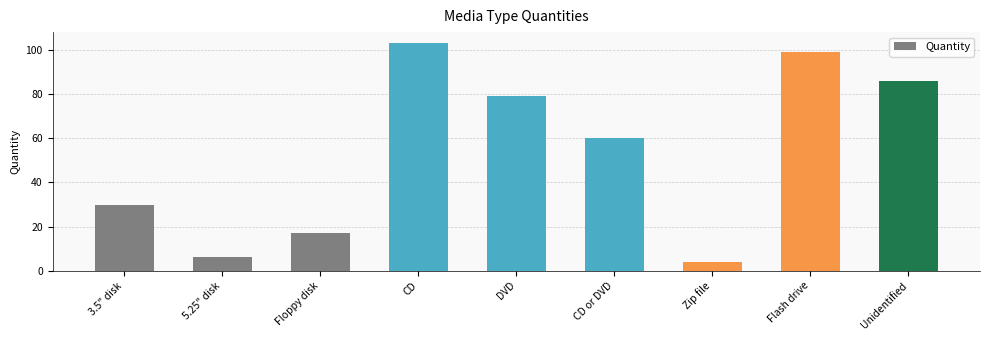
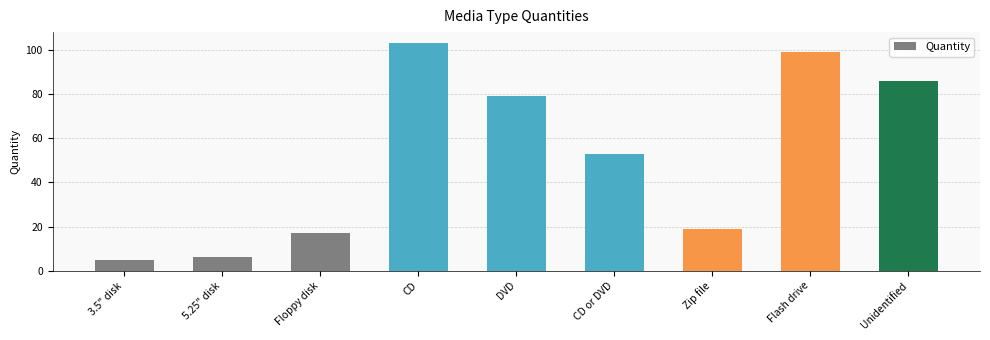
  {
-   "3.5\" disk": 30,
+   "3.5\" disk": 5,
    "5.25\" disk": 6,
    "Floppy disk": 17,
    "CD": 103,
    "DVD": 79,
-   "CD or DVD": 60,
-   "Zip file": 4,
+   "CD or DVD": 53,
+   "Zip file": 19,
    "Flash drive": 99,
    "Unidentified": 86
  }
